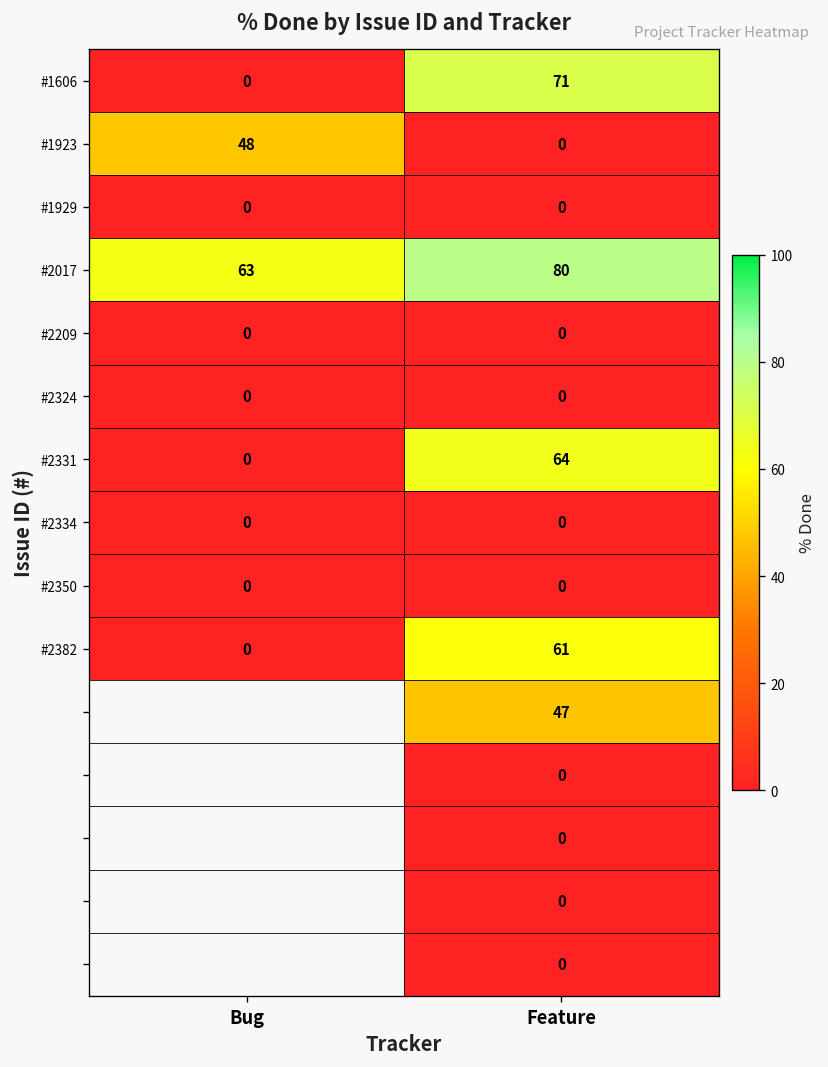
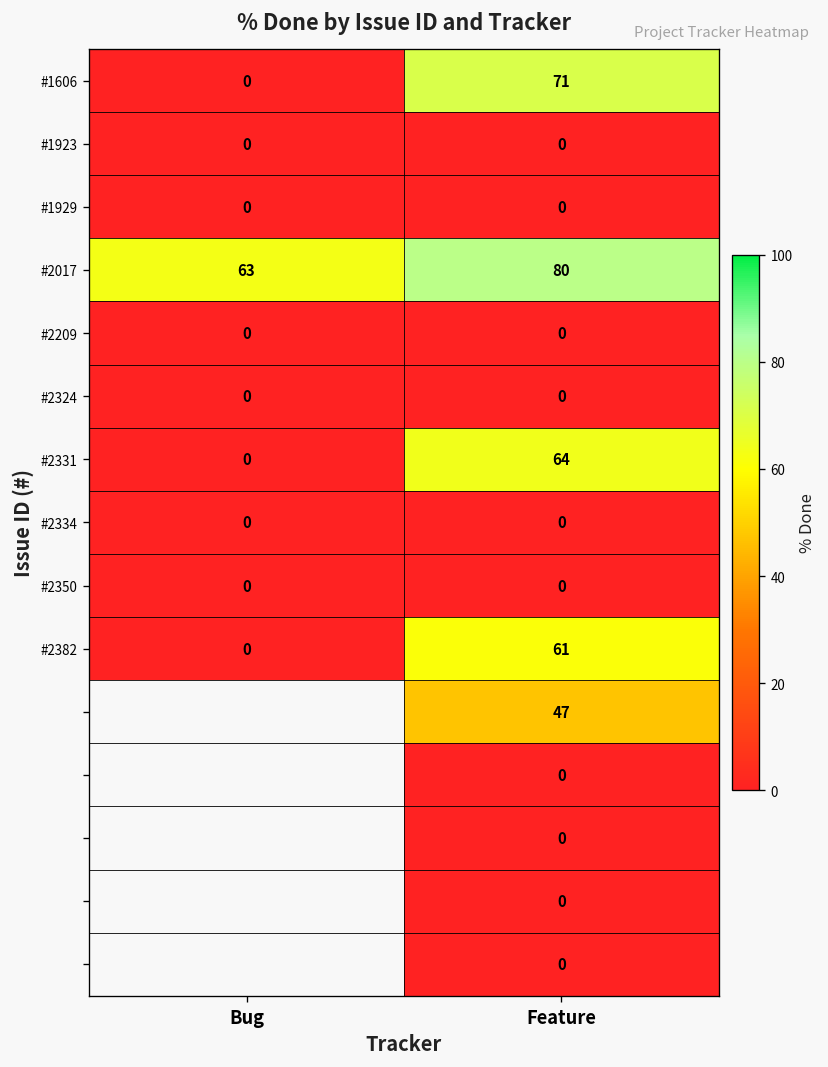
  {
    "#1606": {
      "Bug": 0,
      "Feature": 71
    },
    "#1923": {
-     "Bug": 48,
+     "Bug": 0,
      "Feature": 0
    },
    "#1929": {
      "Bug": 0,
      "Feature": 0
    },
    "#2017": {
      "Bug": 63,
      "Feature": 80
    },
    "#2209": {
      "Bug": 0,
      "Feature": 0
    },
    "#2324": {
      "Bug": 0,
      "Feature": 0
    },
    "#2331": {
      "Bug": 0,
      "Feature": 64
    },
    "#2334": {
      "Bug": 0,
      "Feature": 0
    },
    "#2350": {
      "Bug": 0,
      "Feature": 0
    },
    "#2382": {
      "Bug": 0,
      "Feature": 61
    }
  }
